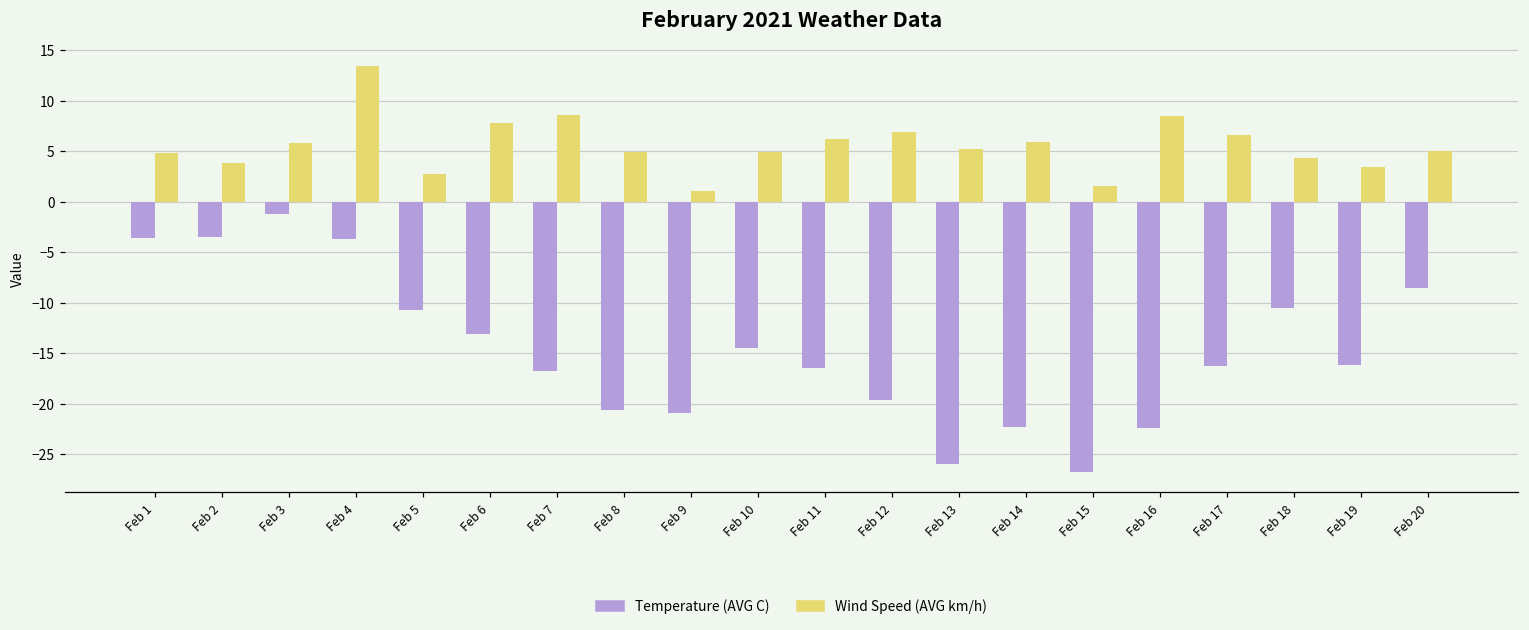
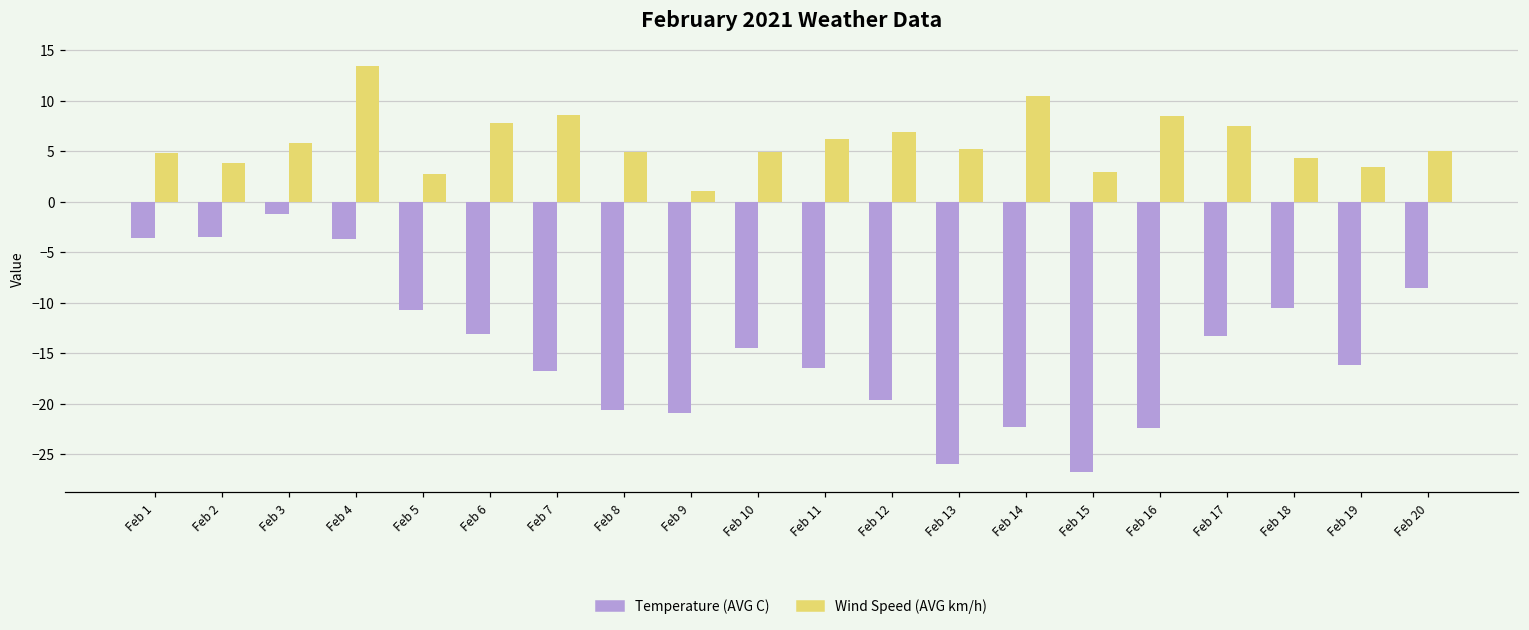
  {
    "Temperature (AVG C)": {
      "Feb 1": -4,
      "Feb 2": -4,
      "Feb 3": -1,
      "Feb 4": -4,
      "Feb 5": -11,
      "Feb 6": -13,
      "Feb 7": -17,
      "Feb 8": -21,
      "Feb 9": -21,
      "Feb 10": -15,
      "Feb 11": -16,
      "Feb 12": -20,
      "Feb 13": -26,
      "Feb 14": -22,
      "Feb 15": -27,
      "Feb 16": -22,
-     "Feb 17": -16,
+     "Feb 17": -13,
      "Feb 18": -11,
      "Feb 19": -16,
      "Feb 20": -9
    },
    "Wind Speed (AVG km/h)": {
      "Feb 1": 5,
      "Feb 2": 4,
      "Feb 3": 6,
      "Feb 4": 14,
      "Feb 5": 3,
      "Feb 6": 8,
      "Feb 7": 9,
      "Feb 8": 5,
      "Feb 9": 1,
      "Feb 10": 5,
      "Feb 11": 6,
      "Feb 12": 7,
      "Feb 13": 5,
-     "Feb 14": 6,
-     "Feb 15": 2,
+     "Feb 14": 11,
+     "Feb 15": 3,
      "Feb 16": 9,
-     "Feb 17": 6.6,
+     "Feb 17": 7.5,
      "Feb 18": 4,
      "Feb 19": 3,
      "Feb 20": 5
    }
  }
